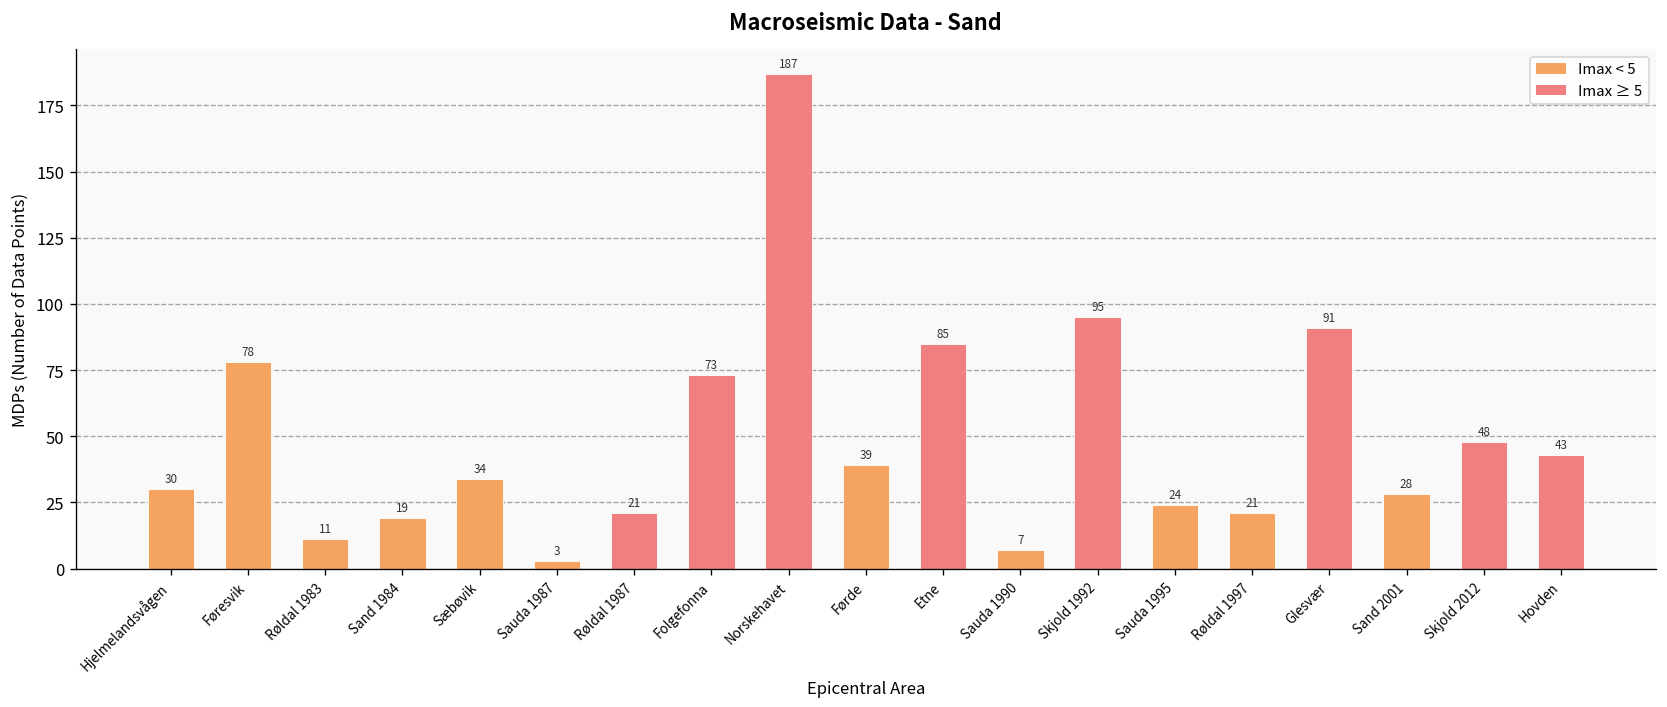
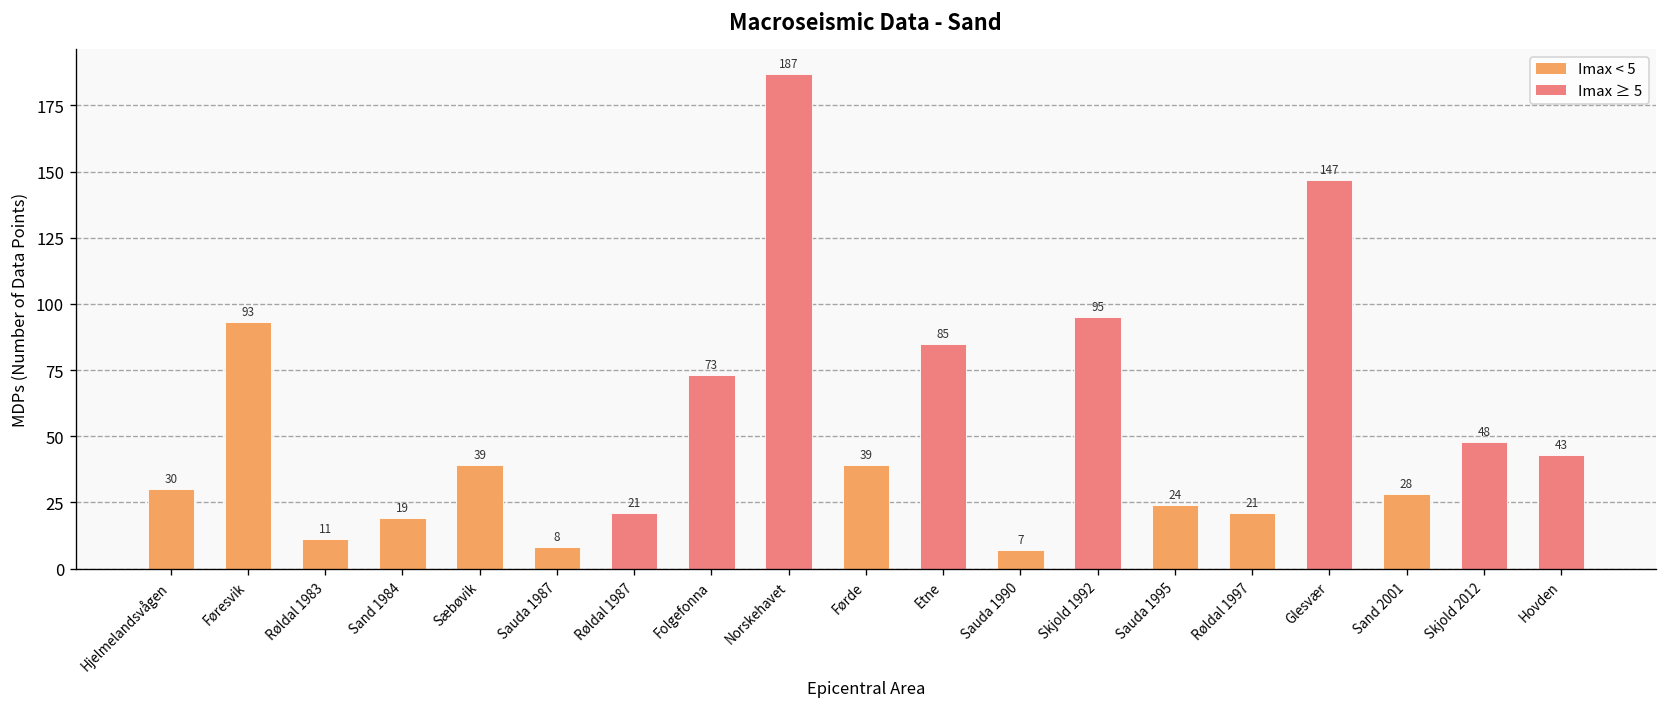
  {
    "Hjelmelandsvågen": 30,
-   "Føresvik": 78,
+   "Føresvik": 93,
    "Røldal 1983": 11,
    "Sand 1984": 19,
-   "Sæbøvik": 34,
-   "Sauda 1987": 3,
+   "Sæbøvik": 39,
+   "Sauda 1987": 8,
    "Røldal 1987": 21,
    "Folgefonna": 73,
    "Norskehavet": 187,
    "Førde": 39,
    "Etne": 85,
    "Sauda 1990": 7,
    "Skjold 1992": 95,
    "Sauda 1995": 24,
    "Røldal 1997": 21,
-   "Glesvær": 91,
+   "Glesvær": 147,
    "Sand 2001": 28,
    "Skjold 2012": 48,
    "Hovden": 43
  }
